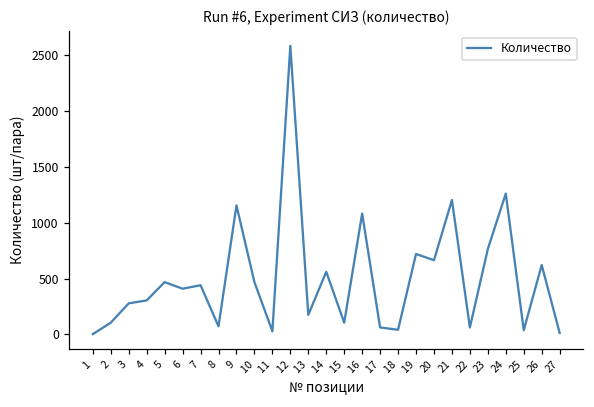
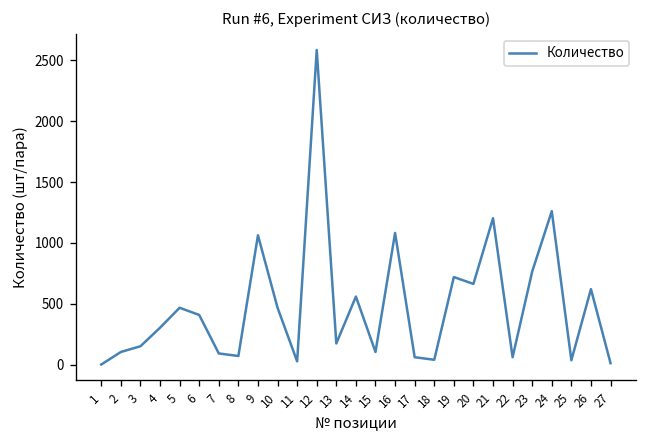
  {
    "1": 0,
    "2": 110,
-   "3": 280,
+   "3": 150,
    "4": 300,
    "5": 470,
    "6": 410,
-   "7": 440,
+   "7": 90,
    "8": 70,
-   "9": 1160,
+   "9": 1060,
    "10": 470,
    "11": 30,
    "12": 2580,
    "13": 180,
    "14": 560,
    "15": 110,
    "16": 1080,
    "17": 60,
    "18": 40,
    "19": 720,
    "20": 660,
    "21": 1200,
    "22": 60,
    "23": 770,
    "24": 1260,
    "25": 40,
    "26": 620,
    "27": 10
  }
